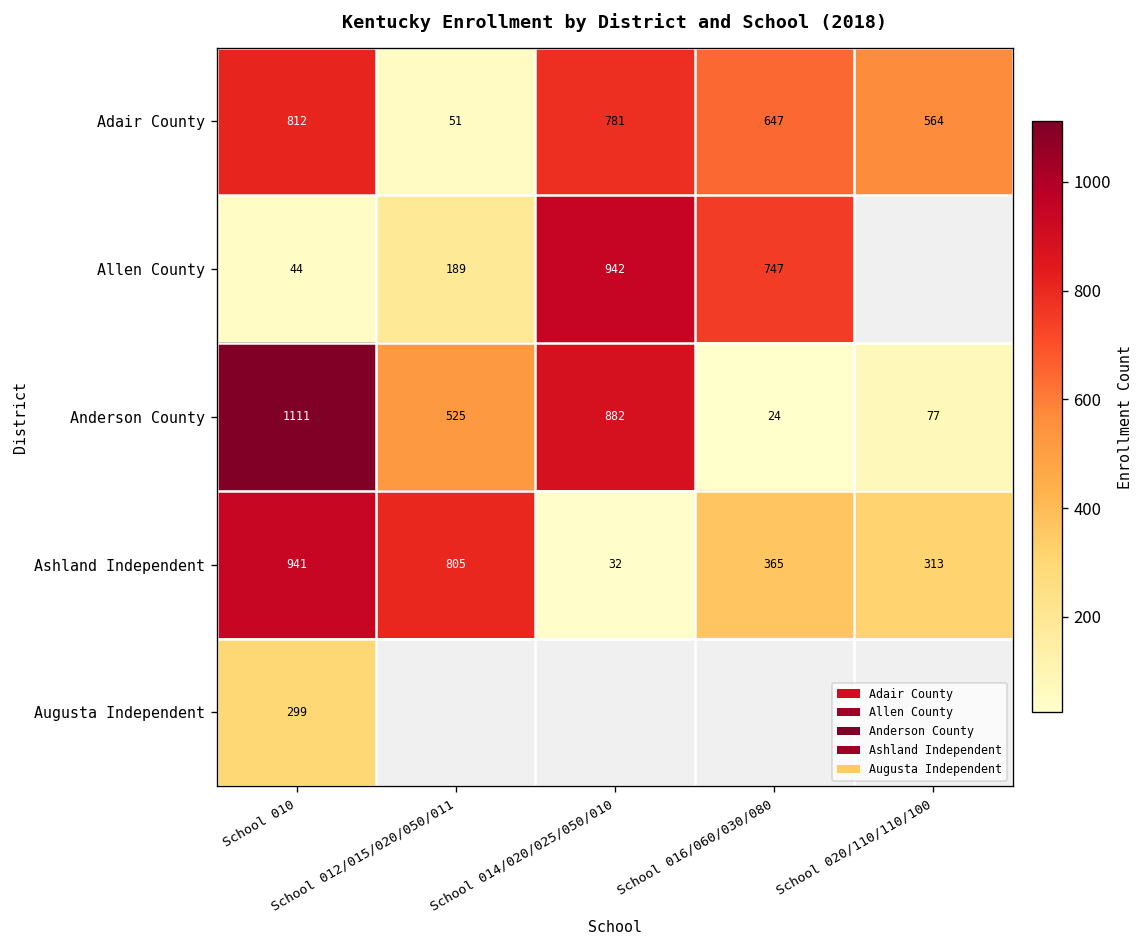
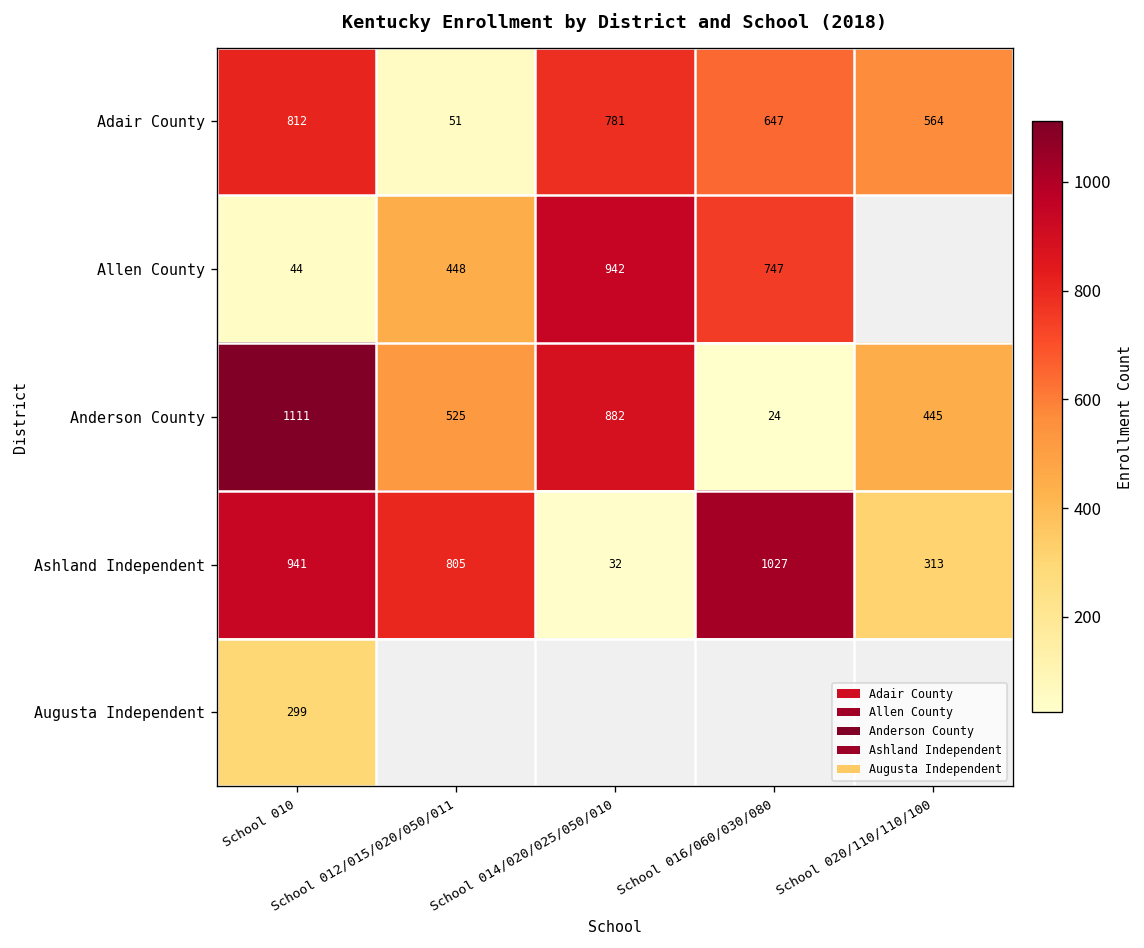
  {
    "Adair County": {
      "School 010": 812,
      "School 012/015/020/050/011": 51,
      "School 014/020/025/050/010": 781,
      "School 016/060/030/080": 647,
      "School 020/110/110/100": 564
    },
    "Allen County": {
      "School 010": 44,
-     "School 012/015/020/050/011": 189,
+     "School 012/015/020/050/011": 448,
      "School 014/020/025/050/010": 942,
      "School 016/060/030/080": 747
    },
    "Anderson County": {
      "School 010": 1111,
      "School 012/015/020/050/011": 525,
      "School 014/020/025/050/010": 882,
      "School 016/060/030/080": 24,
-     "School 020/110/110/100": 77
+     "School 020/110/110/100": 445
    },
    "Ashland Independent": {
      "School 010": 941,
      "School 012/015/020/050/011": 805,
      "School 014/020/025/050/010": 32,
-     "School 016/060/030/080": 365,
+     "School 016/060/030/080": 1027,
      "School 020/110/110/100": 313
    },
    "Augusta Independent": {
      "School 010": 299
    }
  }
